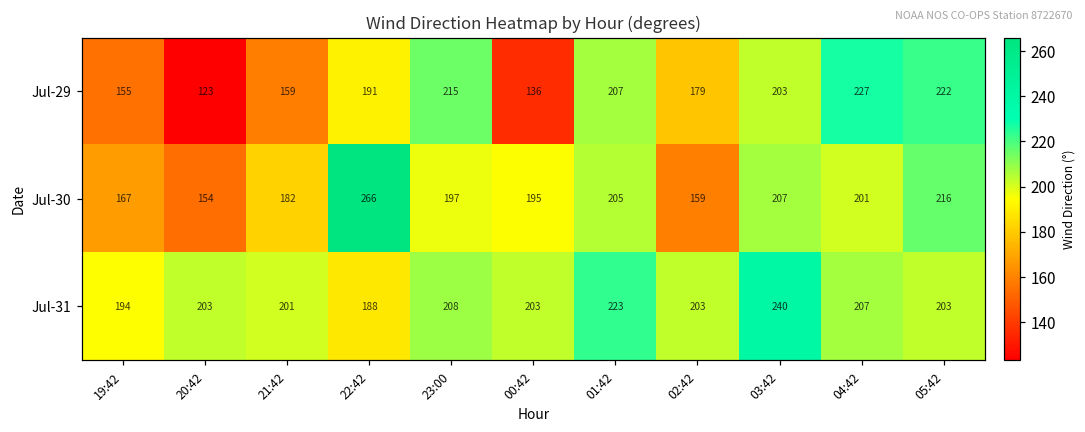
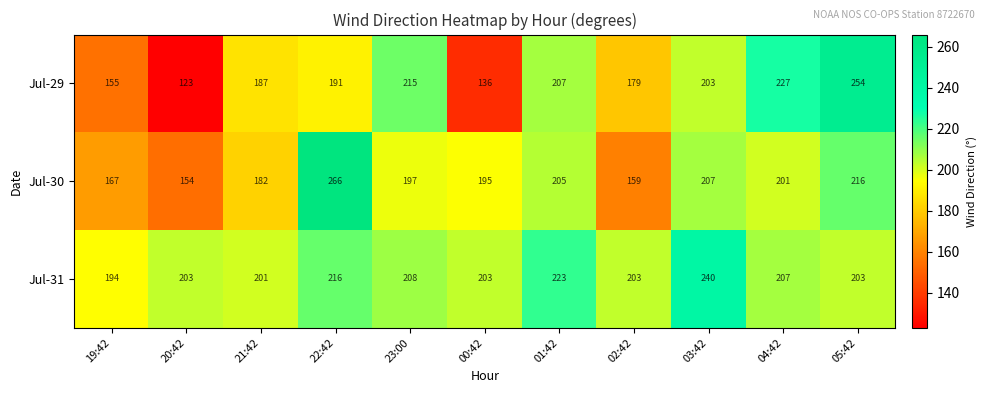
  {
    "Jul-29": {
      "19:42": 155,
      "20:42": 123,
-     "21:42": 159,
+     "21:42": 187,
      "22:42": 191,
      "23:00": 215,
      "00:42": 136,
      "01:42": 207,
      "02:42": 179,
      "03:42": 203,
      "04:42": 227,
-     "05:42": 222
+     "05:42": 254
    },
    "Jul-30": {
      "19:42": 167,
      "20:42": 154,
      "21:42": 182,
      "22:42": 266,
      "23:00": 197,
      "00:42": 195,
      "01:42": 205,
      "02:42": 159,
      "03:42": 207,
      "04:42": 201,
      "05:42": 216
    },
    "Jul-31": {
      "19:42": 194,
      "20:42": 203,
      "21:42": 201,
-     "22:42": 188,
+     "22:42": 216,
      "23:00": 208,
      "00:42": 203,
      "01:42": 223,
      "02:42": 203,
      "03:42": 240,
      "04:42": 207,
      "05:42": 203
    }
  }
